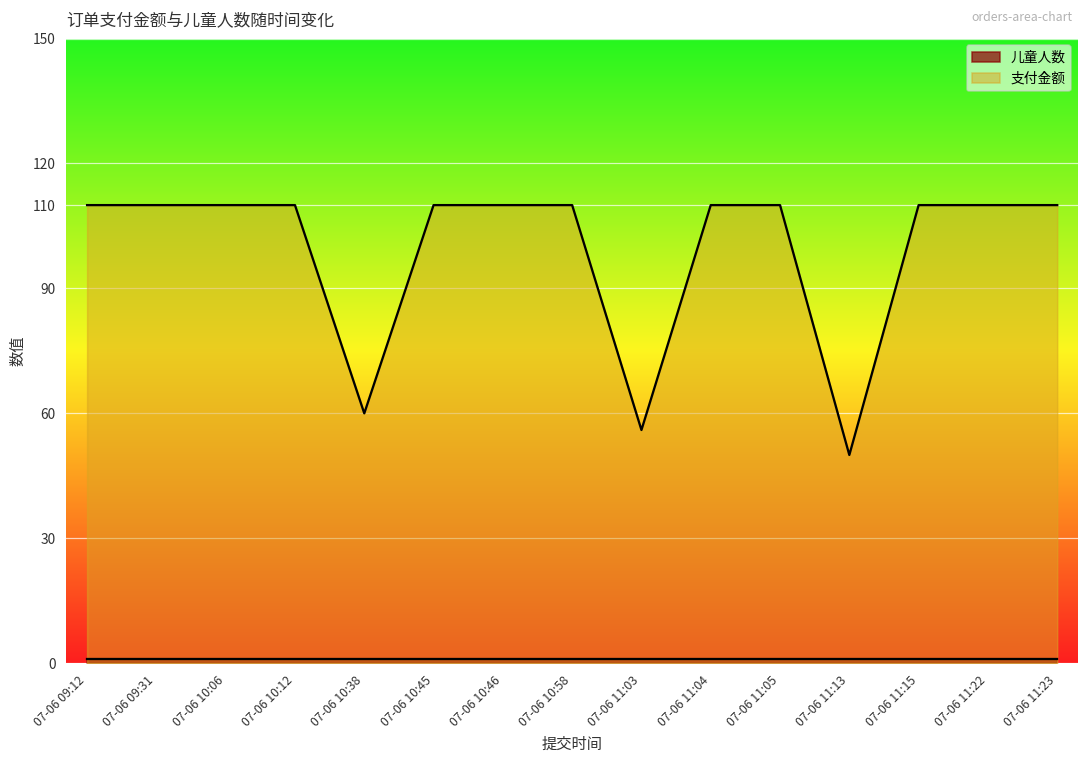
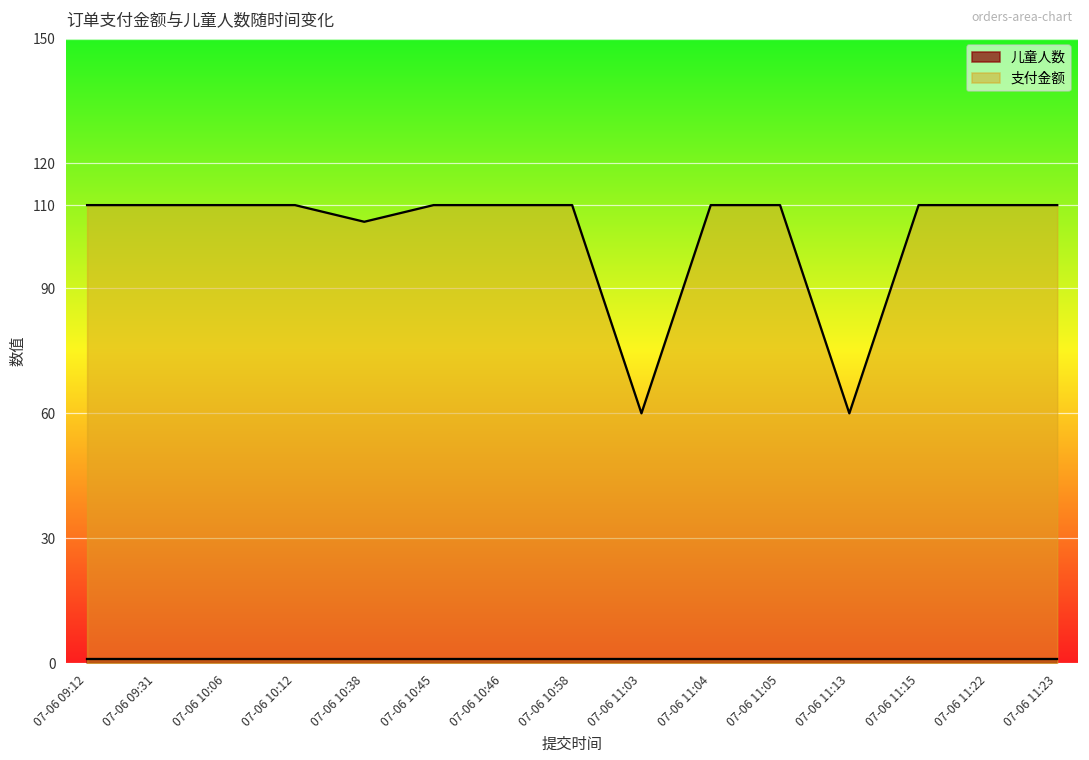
  {
    "儿童人数": {
      "07-06 09:12": 1,
      "07-06 09:31": 1,
      "07-06 10:06": 1,
      "07-06 10:12": 1,
      "07-06 10:38": 1,
      "07-06 10:45": 1,
      "07-06 10:46": 1,
      "07-06 10:58": 1,
      "07-06 11:03": 1,
      "07-06 11:04": 1,
      "07-06 11:05": 1,
      "07-06 11:13": 1,
      "07-06 11:15": 1,
      "07-06 11:22": 1,
      "07-06 11:23": 1
    },
    "支付金额": {
      "07-06 09:12": 110,
      "07-06 09:31": 110,
      "07-06 10:06": 110,
      "07-06 10:12": 110,
-     "07-06 10:38": 60,
+     "07-06 10:38": 106,
      "07-06 10:45": 110,
      "07-06 10:46": 110,
      "07-06 10:58": 110,
-     "07-06 11:03": 56,
+     "07-06 11:03": 60,
      "07-06 11:04": 110,
      "07-06 11:05": 110,
-     "07-06 11:13": 50,
+     "07-06 11:13": 60,
      "07-06 11:15": 110,
      "07-06 11:22": 110,
      "07-06 11:23": 110
    }
  }
